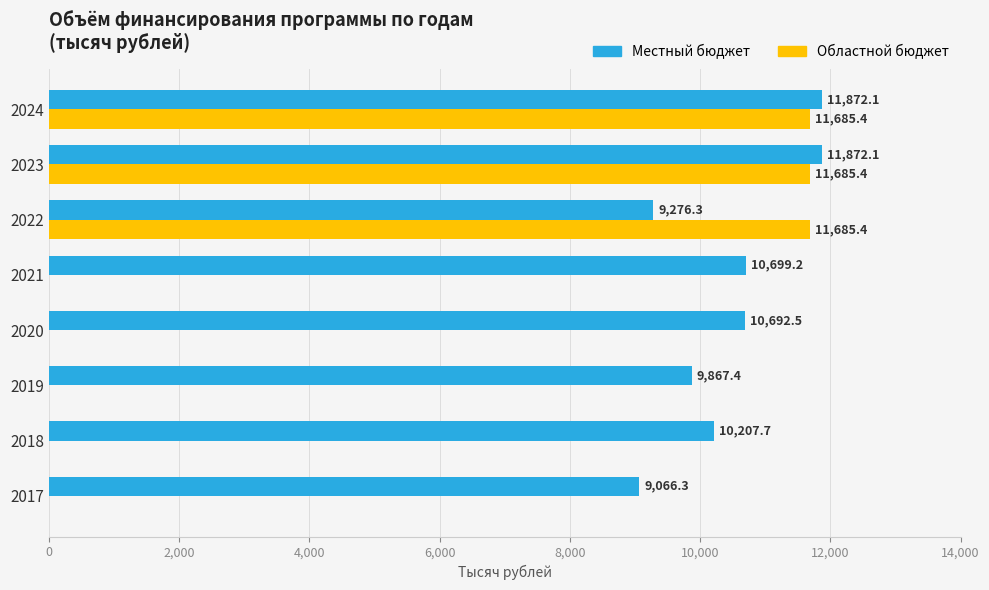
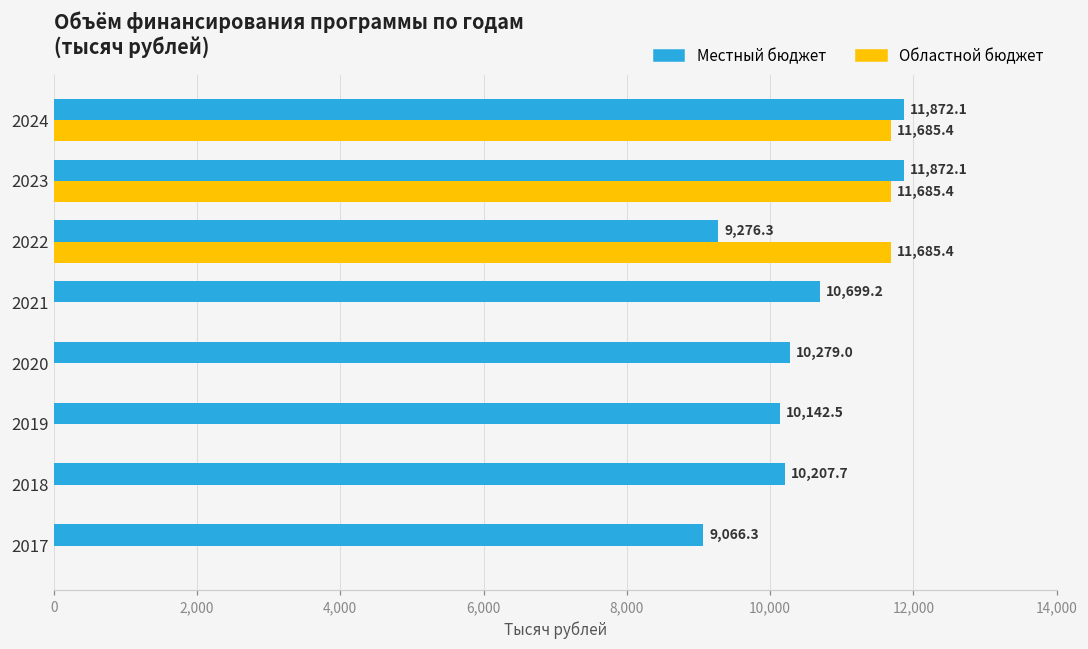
  {
    "Местный бюджет": {
      "2024": "11,872.1",
      "2023": "11,872.1",
      "2022": "9,276.3",
      "2021": "10,699.2",
-     "2020": "10,692.5",
-     "2019": "9,867.4",
+     "2020": "10,279.0",
+     "2019": "10,142.5",
      "2018": "10,207.7",
      "2017": "9,066.3"
    },
    "Областной бюджет": {
      "2024": "11,685.4",
      "2023": "11,685.4",
      "2022": "11,685.4"
    }
  }
